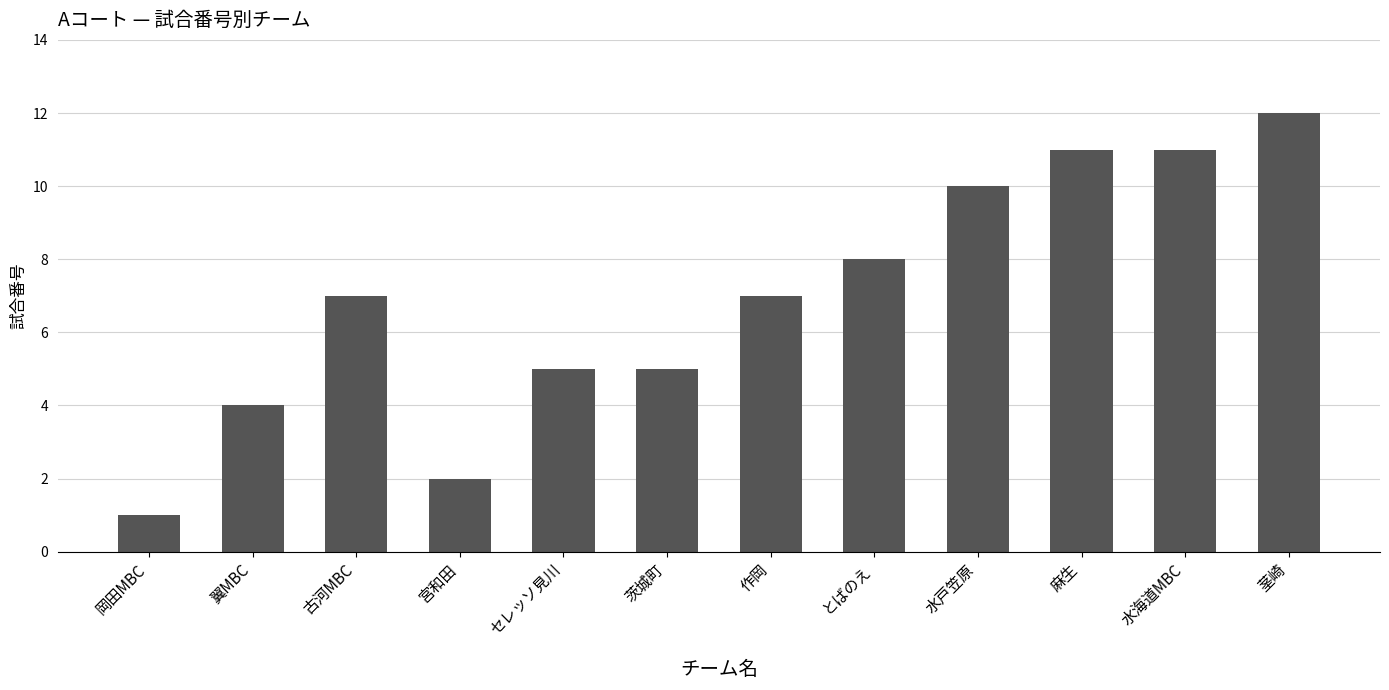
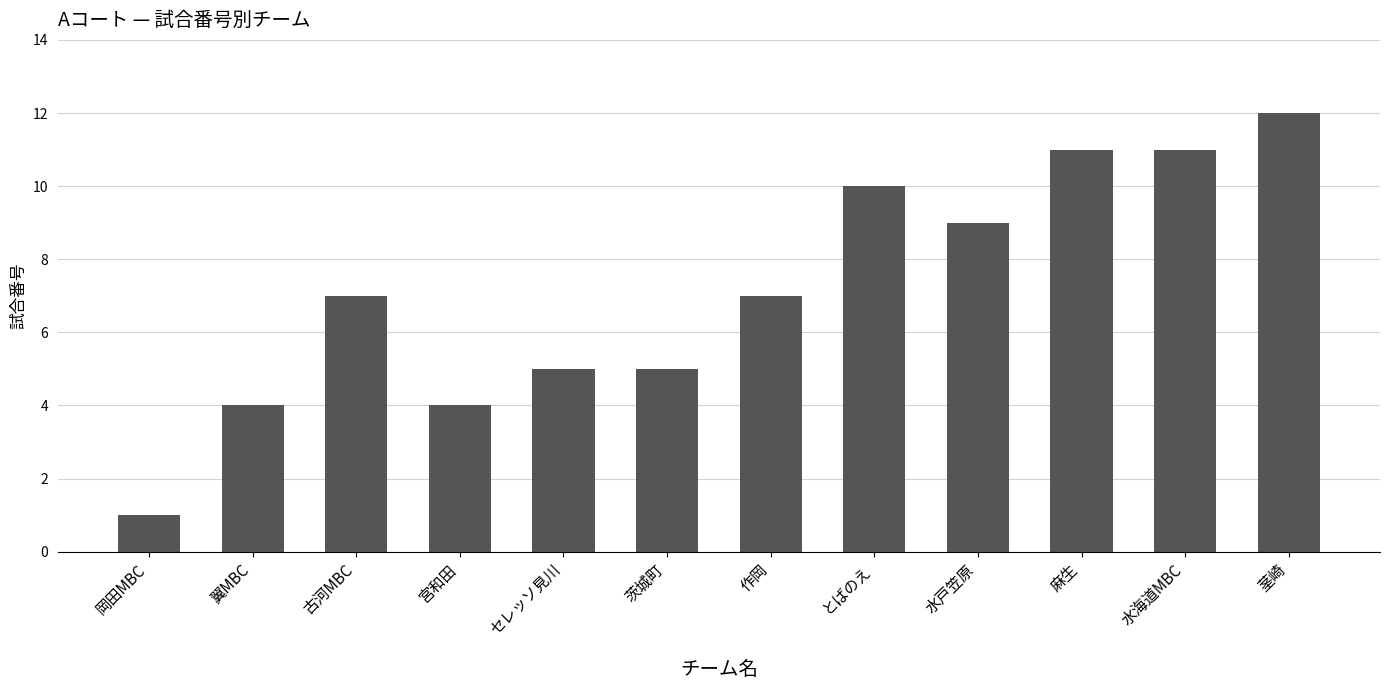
  {
    "岡田MBC": 1,
    "翼MBC": 4,
    "古河MBC": 7,
-   "宮和田": 2,
+   "宮和田": 4,
    "セレッソ見川": 5,
    "茨城町": 5,
    "作岡": 7,
-   "とばのえ": 8,
-   "水戸笠原": 10,
+   "とばのえ": 10,
+   "水戸笠原": 9,
    "麻生": 11,
    "水海道MBC": 11,
    "茎崎": 12
  }
